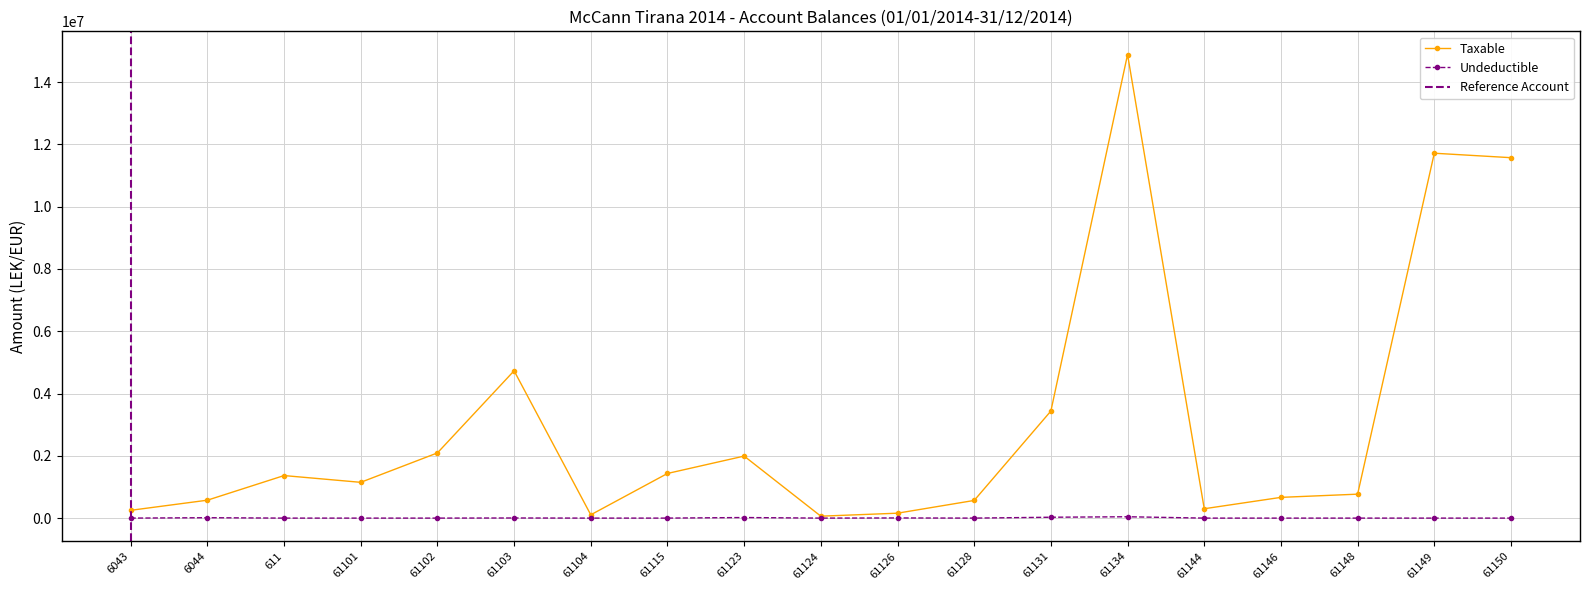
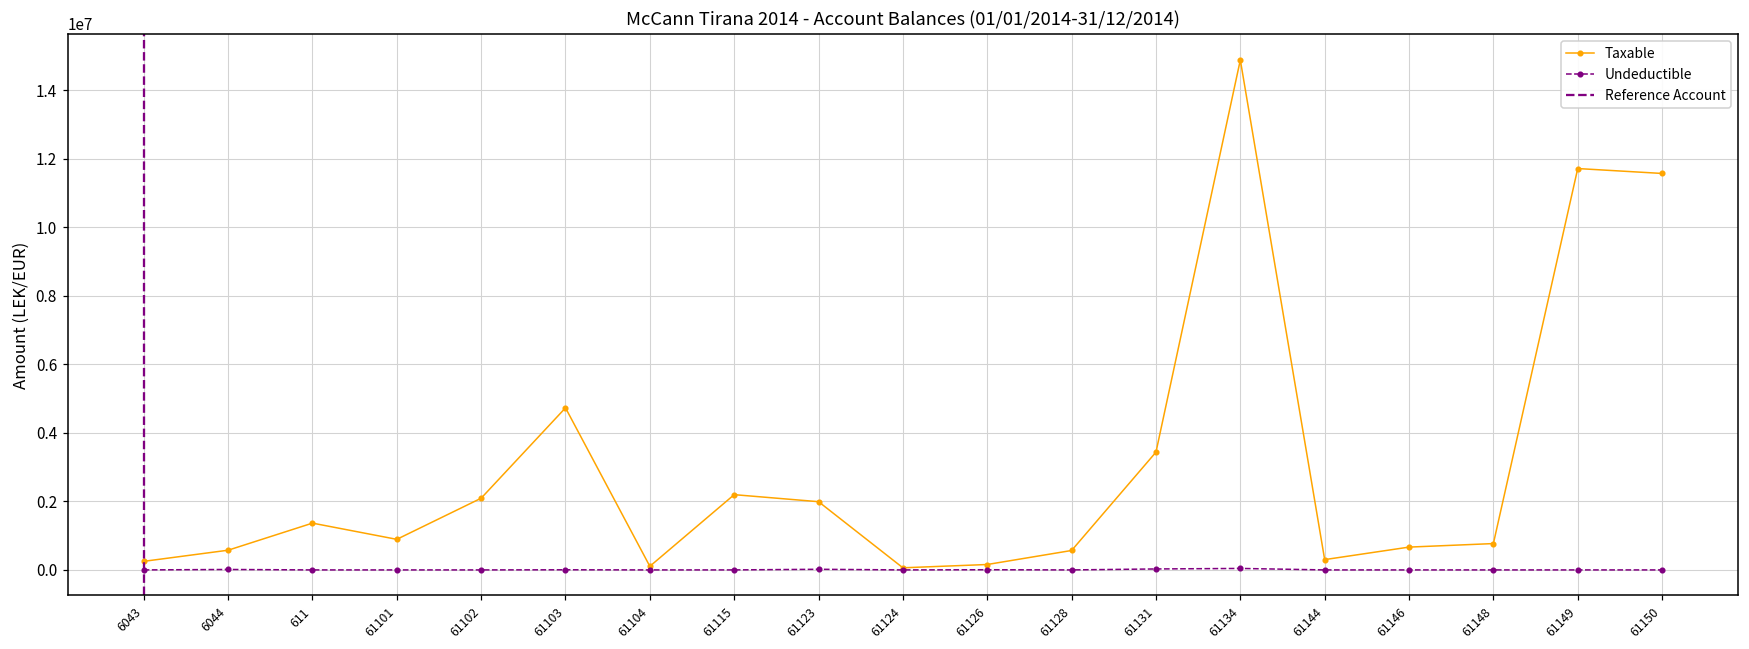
  {
    "Taxable": {
      "6043": 300000,
      "6044": 600000,
      "611": 1400000,
-     "61101": 1100000,
+     "61101": 900000,
      "61102": 2100000,
      "61103": 4700000,
      "61104": 100000,
-     "61115": 1400000,
+     "61115": 2200000,
      "61123": 2000000,
      "61126": 200000,
      "61128": 600000,
      "61131": 3400000,
      "61134": 14900000,
      "61144": 300000,
      "61146": 700000,
      "61148": 800000,
      "61149": 11700000,
      "61150": 11600000
    },
    "Undeductible": {
      "6043": 0,
      "6044": 0,
      "611": 0,
      "61101": 0,
      "61102": 0,
      "61103": 0,
      "61104": 0,
      "61115": 0,
      "61123": 0,
      "61126": 0,
      "61128": 0,
      "61131": 0,
      "61134": 0,
      "61144": 0,
      "61146": 0,
      "61148": 0,
      "61149": 0,
      "61150": 0
    }
  }
